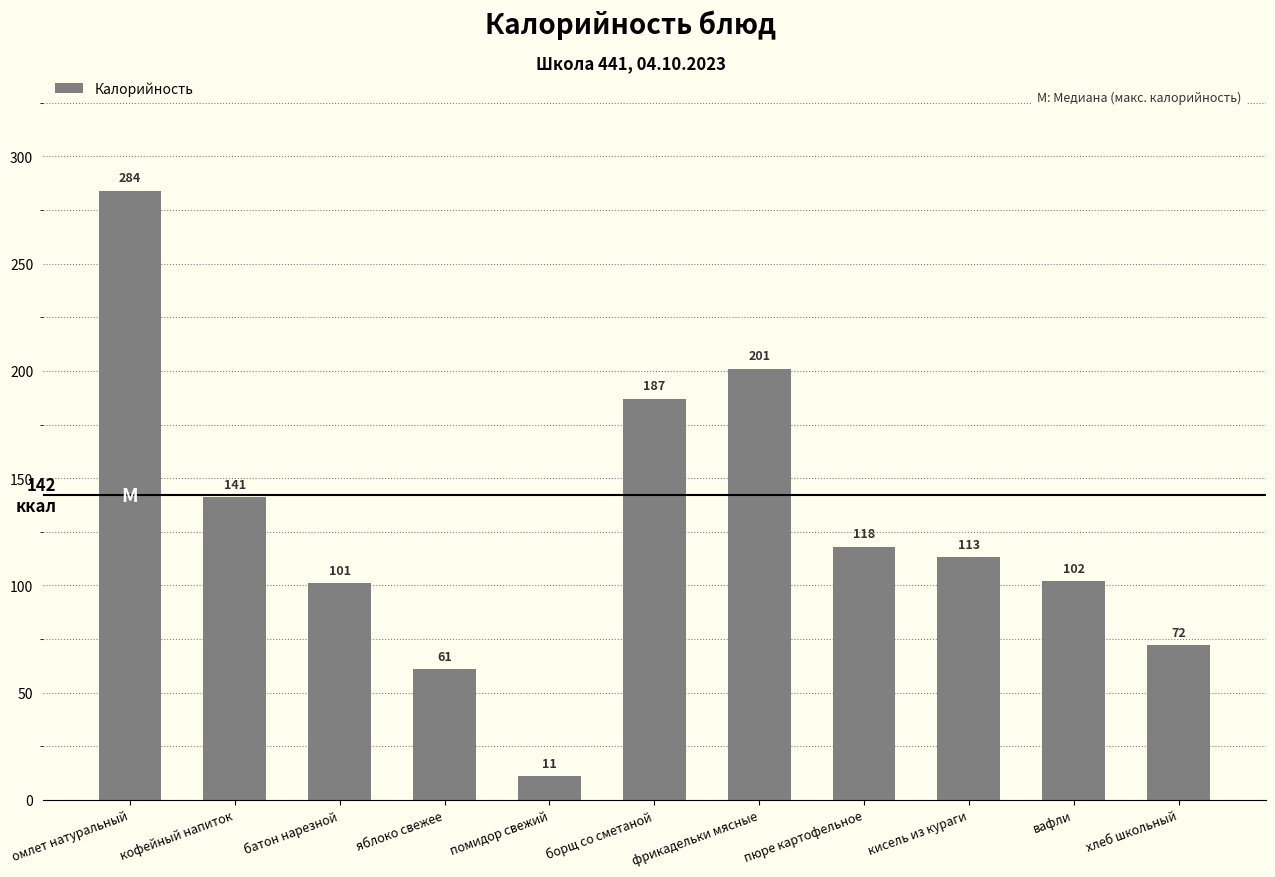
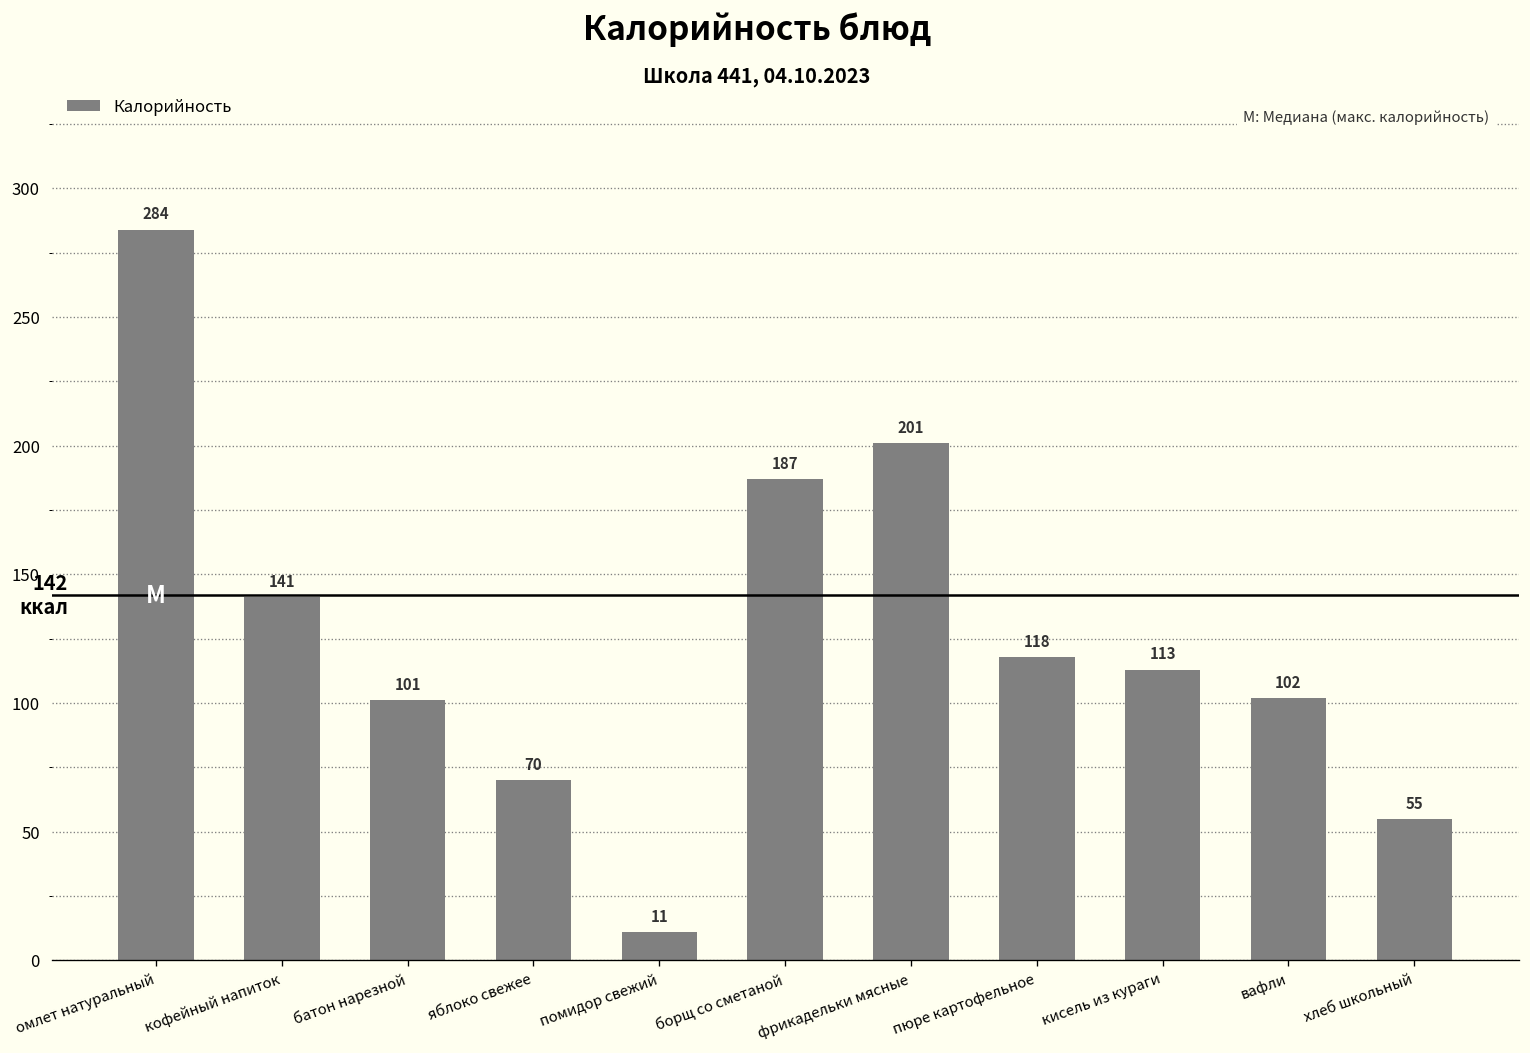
  {
    "омлет натуральный": 284,
    "кофейный напиток": 141,
    "батон нарезной": 101,
-   "яблоко свежее": 61,
+   "яблоко свежее": 70,
    "помидор свежий": 11,
    "борщ со сметаной": 187,
    "фрикадельки мясные": 201,
    "пюре картофельное": 118,
    "кисель из кураги": 113,
    "вафли": 102,
-   "хлеб школьный": 72
+   "хлеб школьный": 55
  }
